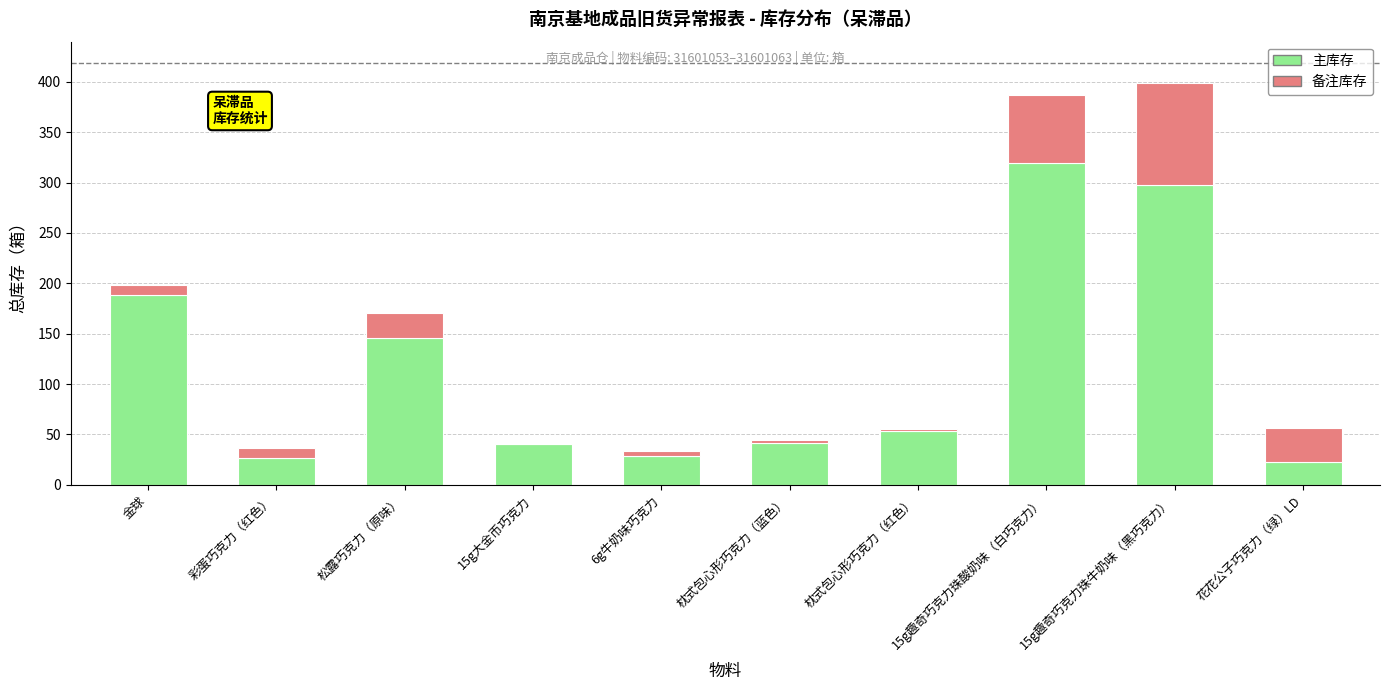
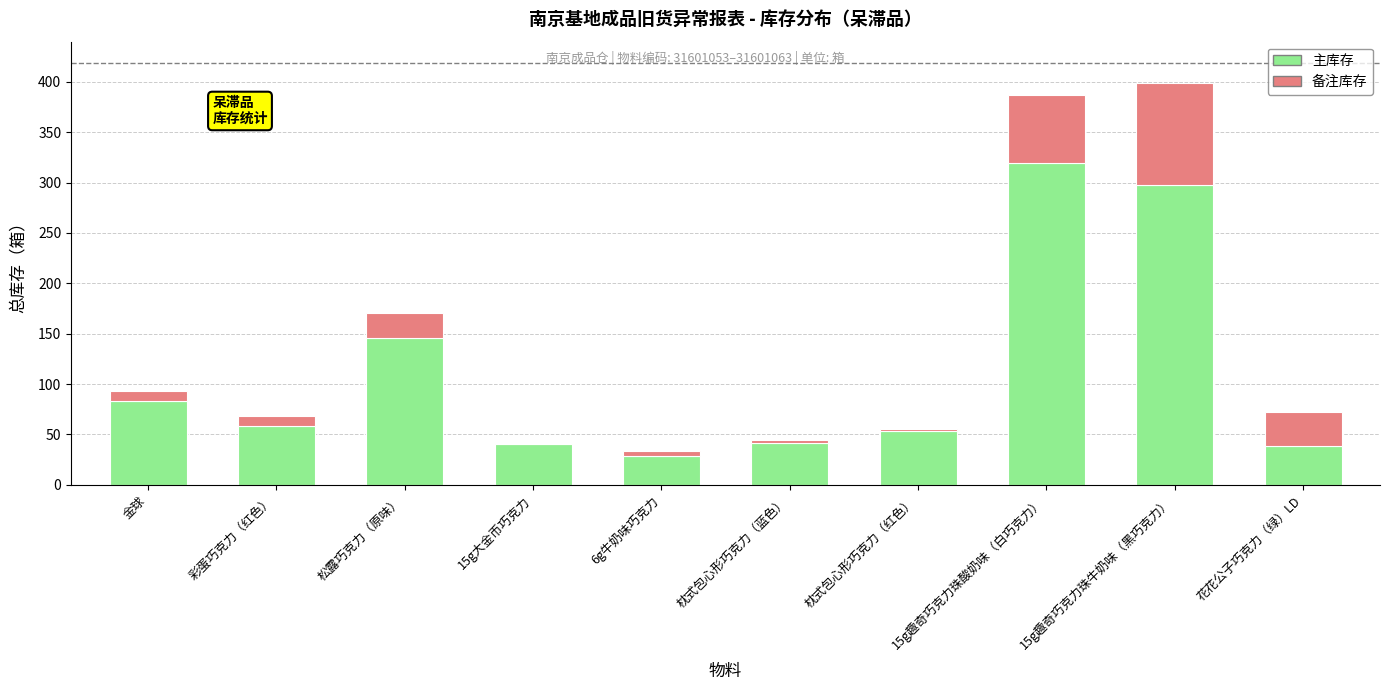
  {
    "主库存": {
-     "金球": 188,
-     "彩蛋巧克力（红色）": 27,
+     "金球": 83,
+     "彩蛋巧克力（红色）": 58,
      "松露巧克力（原味）": 146,
      "15g大金币巧克力": 41,
      "6g牛奶味巧克力": 29,
      "枕式包心形巧克力（蓝色）": 42,
      "枕式包心形巧克力（红色）": 53,
      "15g趣奇巧克力珠酸奶味（白巧克力）": 319,
      "15g趣奇巧克力珠牛奶味（黑巧克力）": 298,
-     "花花公子巧克力（绿）LD": 23
+     "花花公子巧克力（绿）LD": 39
    },
    "备注库存": {
      "金球": 10,
      "彩蛋巧克力（红色）": 10,
      "松露巧克力（原味）": 25,
      "15g大金币巧克力": 0,
      "6g牛奶味巧克力": 5,
      "枕式包心形巧克力（蓝色）": 3,
      "15g趣奇巧克力珠酸奶味（白巧克力）": 68,
      "15g趣奇巧克力珠牛奶味（黑巧克力）": 101,
      "花花公子巧克力（绿）LD": 33
    }
  }
